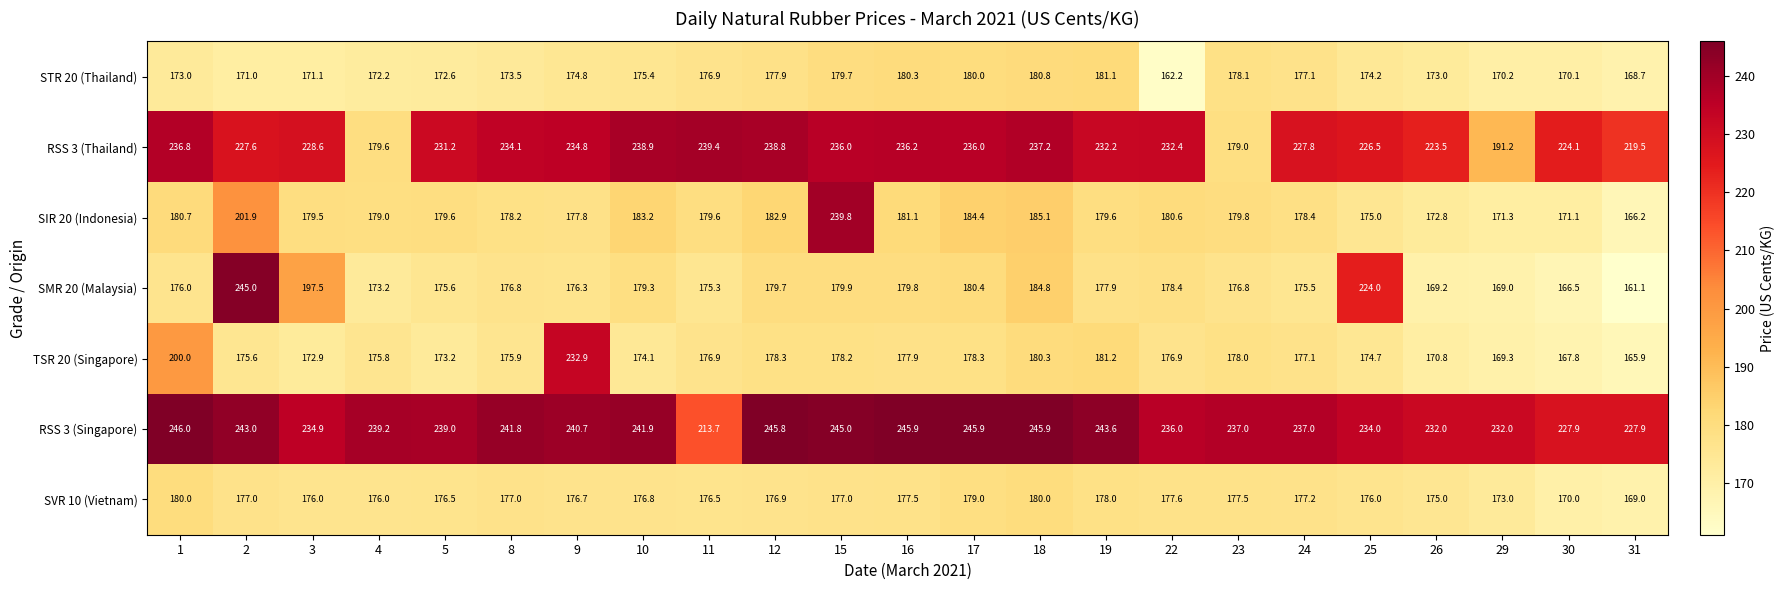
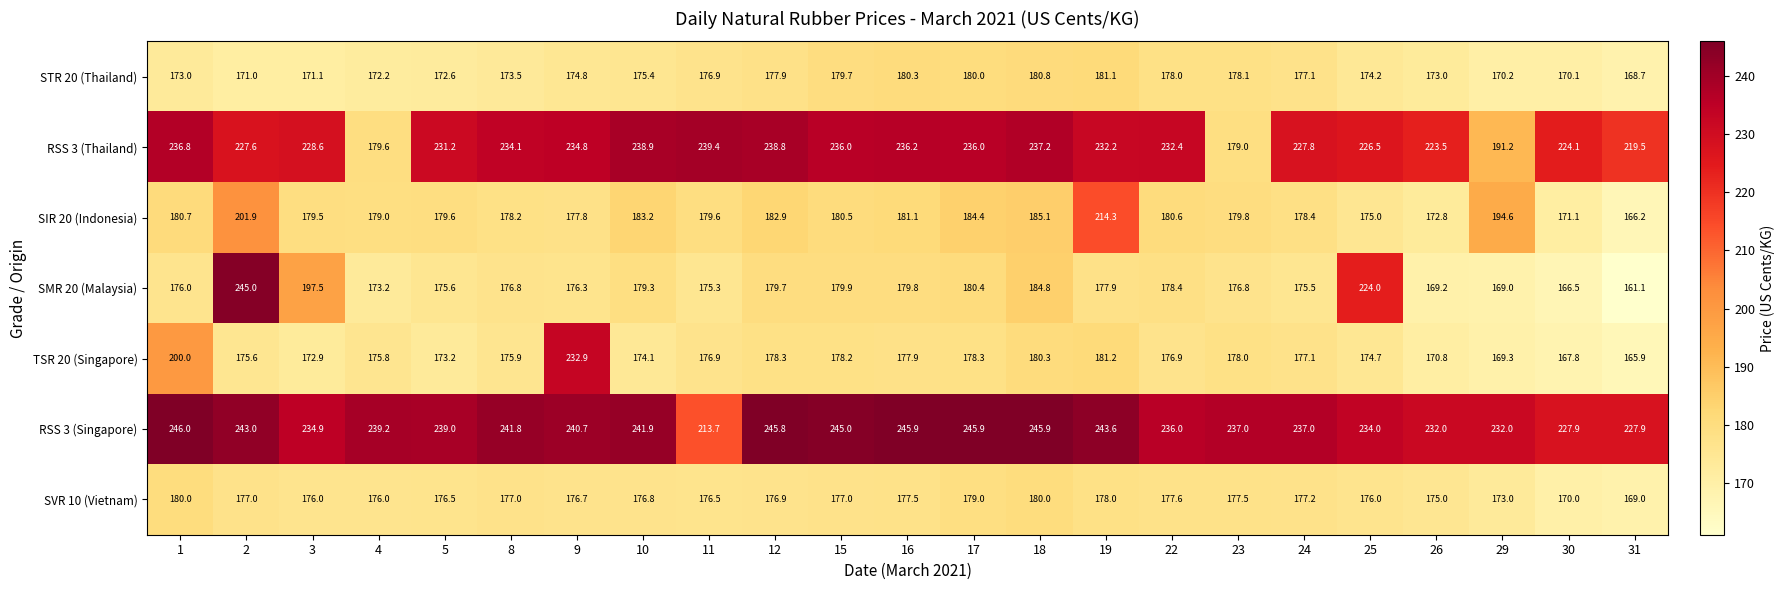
  {
    "STR 20 (Thailand)": {
      "1": 173.0,
      "2": 171.0,
      "3": 171.1,
      "4": 172.2,
      "5": 172.6,
      "8": 173.5,
      "9": 174.8,
      "10": 175.4,
      "11": 176.9,
      "12": 177.9,
      "15": 179.7,
      "16": 180.3,
      "17": 180.0,
      "18": 180.8,
      "19": 181.1,
-     "22": 162.2,
+     "22": 178.0,
      "23": 178.1,
      "24": 177.1,
      "25": 174.2,
      "26": 173.0,
      "29": 170.2,
      "30": 170.1,
      "31": 168.7
    },
    "RSS 3 (Thailand)": {
      "1": 236.8,
      "2": 227.6,
      "3": 228.6,
      "4": 179.6,
      "5": 231.2,
      "8": 234.1,
      "9": 234.8,
      "10": 238.9,
      "11": 239.4,
      "12": 238.8,
      "15": 236.0,
      "16": 236.2,
      "17": 236.0,
      "18": 237.2,
      "19": 232.2,
      "22": 232.4,
      "23": 179.0,
      "24": 227.8,
      "25": 226.5,
      "26": 223.5,
      "29": 191.2,
      "30": 224.1,
      "31": 219.5
    },
    "SIR 20 (Indonesia)": {
      "1": 180.7,
      "2": 201.9,
      "3": 179.5,
      "4": 179.0,
      "5": 179.6,
      "8": 178.2,
      "9": 177.8,
      "10": 183.2,
      "11": 179.6,
      "12": 182.9,
-     "15": 239.8,
+     "15": 180.5,
      "16": 181.1,
      "17": 184.4,
      "18": 185.1,
-     "19": 179.6,
+     "19": 214.3,
      "22": 180.6,
      "23": 179.8,
      "24": 178.4,
      "25": 175.0,
      "26": 172.8,
-     "29": 171.3,
+     "29": 194.6,
      "30": 171.1,
      "31": 166.2
    },
    "SMR 20 (Malaysia)": {
      "1": 176.0,
      "2": 245.0,
      "3": 197.5,
      "4": 173.2,
      "5": 175.6,
      "8": 176.8,
      "9": 176.3,
      "10": 179.3,
      "11": 175.3,
      "12": 179.7,
      "15": 179.9,
      "16": 179.8,
      "17": 180.4,
      "18": 184.8,
      "19": 177.9,
      "22": 178.4,
      "23": 176.8,
      "24": 175.5,
      "25": 224.0,
      "26": 169.2,
      "29": 169.0,
      "30": 166.5,
      "31": 161.1
    },
    "TSR 20 (Singapore)": {
      "1": 200.0,
      "2": 175.6,
      "3": 172.9,
      "4": 175.8,
      "5": 173.2,
      "8": 175.9,
      "9": 232.9,
      "10": 174.1,
      "11": 176.9,
      "12": 178.3,
      "15": 178.2,
      "16": 177.9,
      "17": 178.3,
      "18": 180.3,
      "19": 181.2,
      "22": 176.9,
      "23": 178.0,
      "24": 177.1,
      "25": 174.7,
      "26": 170.8,
      "29": 169.3,
      "30": 167.8,
      "31": 165.9
    },
    "RSS 3 (Singapore)": {
      "1": 246.0,
      "2": 243.0,
      "3": 234.9,
      "4": 239.2,
      "5": 239.0,
      "8": 241.8,
      "9": 240.7,
      "10": 241.9,
      "11": 213.7,
      "12": 245.8,
      "15": 245.0,
      "16": 245.9,
      "17": 245.9,
      "18": 245.9,
      "19": 243.6,
      "22": 236.0,
      "23": 237.0,
      "24": 237.0,
      "25": 234.0,
      "26": 232.0,
      "29": 232.0,
      "30": 227.9,
      "31": 227.9
    },
    "SVR 10 (Vietnam)": {
      "1": 180.0,
      "2": 177.0,
      "3": 176.0,
      "4": 176.0,
      "5": 176.5,
      "8": 177.0,
      "9": 176.7,
      "10": 176.8,
      "11": 176.5,
      "12": 176.9,
      "15": 177.0,
      "16": 177.5,
      "17": 179.0,
      "18": 180.0,
      "19": 178.0,
      "22": 177.6,
      "23": 177.5,
      "24": 177.2,
      "25": 176.0,
      "26": 175.0,
      "29": 173.0,
      "30": 170.0,
      "31": 169.0
    }
  }
